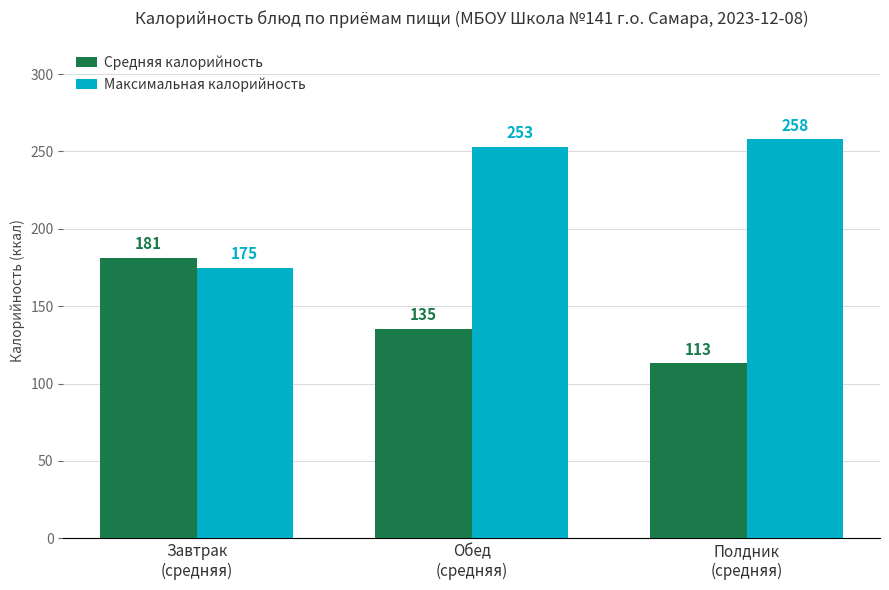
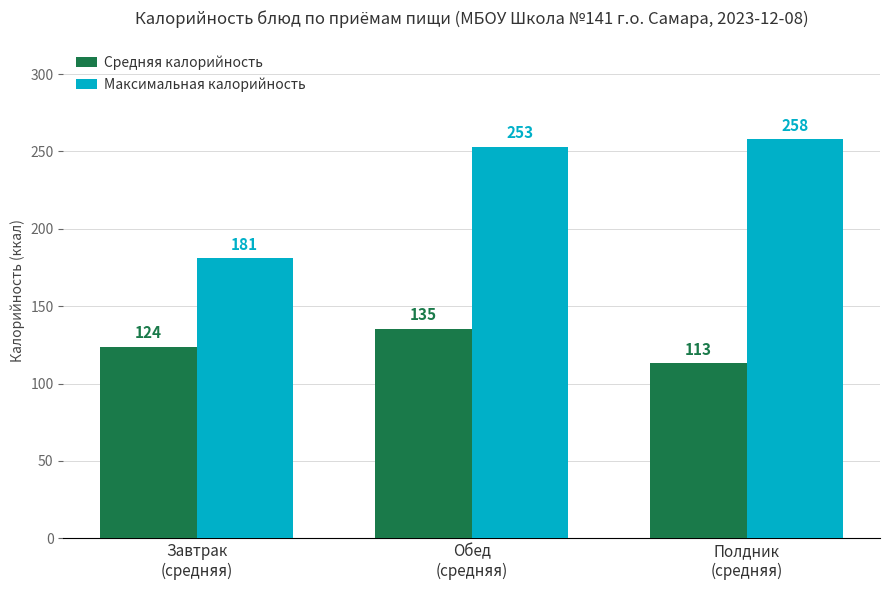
  {
    "Средняя калорийность": {
-     "Завтрак (средняя)": 181,
+     "Завтрак (средняя)": 124,
      "Обед (средняя)": 135,
      "Полдник (средняя)": 113
    },
    "Максимальная калорийность": {
-     "Завтрак (средняя)": 175,
+     "Завтрак (средняя)": 181,
      "Обед (средняя)": 253,
      "Полдник (средняя)": 258
    }
  }
